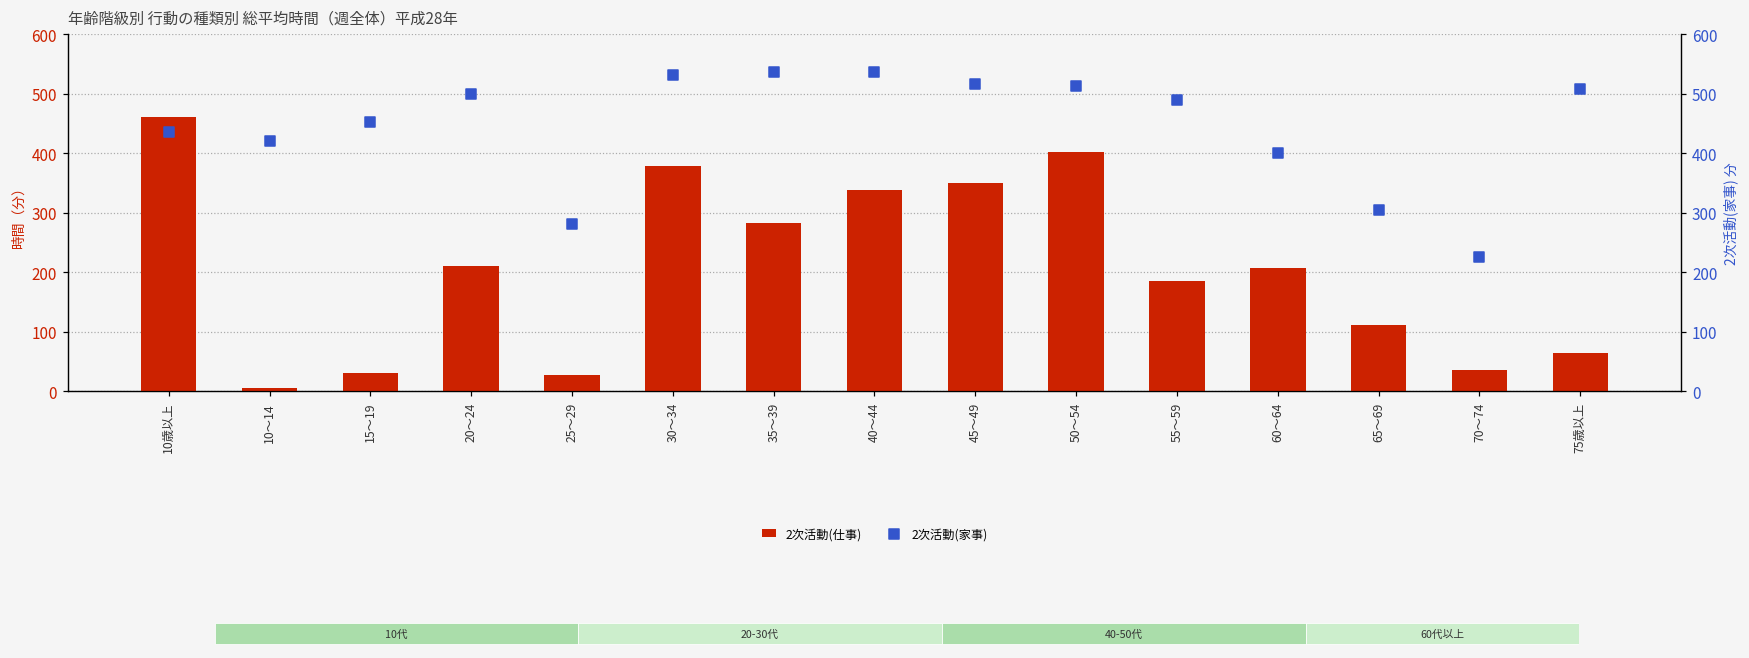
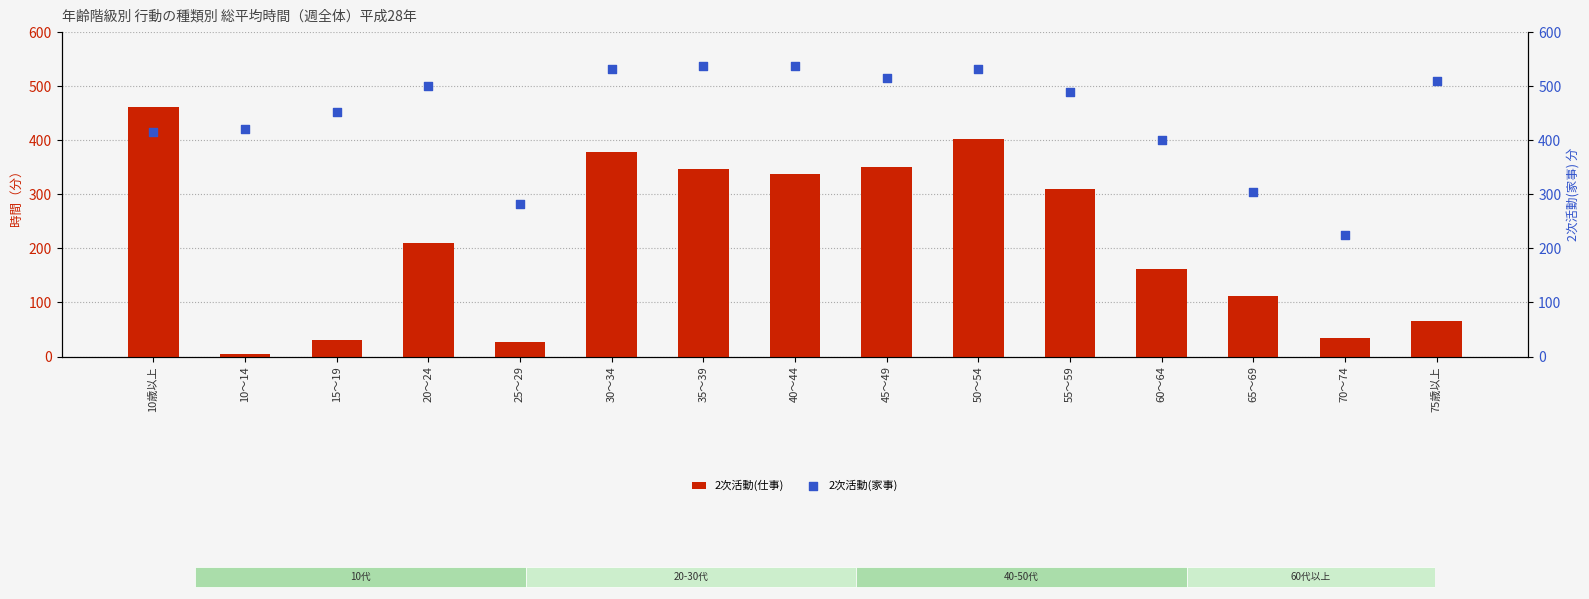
  {
    "年齢階級別 行動の種類別 総平均時間（週全体）平成28年": {
      "2次活動(仕事)": {
        "10歳以上": 460,
        "10～14": 10,
        "15～19": 30,
        "20～24": 210,
        "25～29": 30,
        "30～34": 380,
-       "35～39": 280,
+       "35～39": 350,
        "40～44": 340,
        "45～49": 350,
        "50～54": 400,
-       "55～59": 190,
-       "60～64": 210,
+       "55～59": 310,
+       "60～64": 160,
        "65～69": 110,
        "70～74": 40,
        "75歳以上": 70
      },
      "2次活動(家事)": {
-       "10歳以上": 440,
-       "50～54": 510
+       "10歳以上": 420,
+       "50～54": 530
      }
    }
  }
